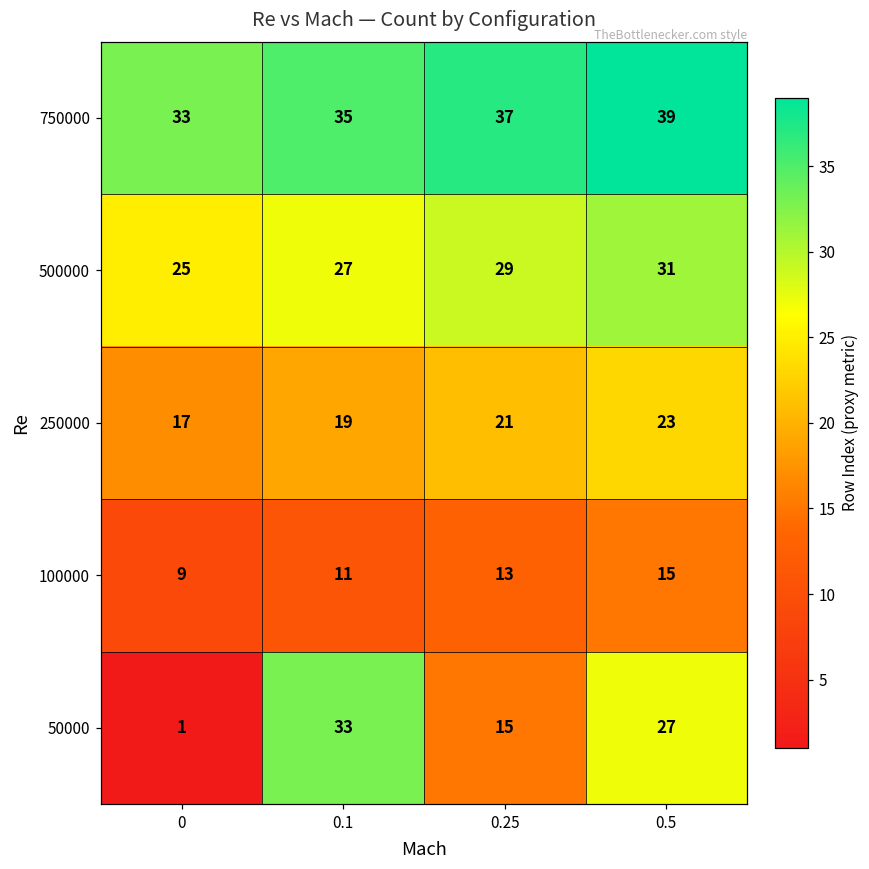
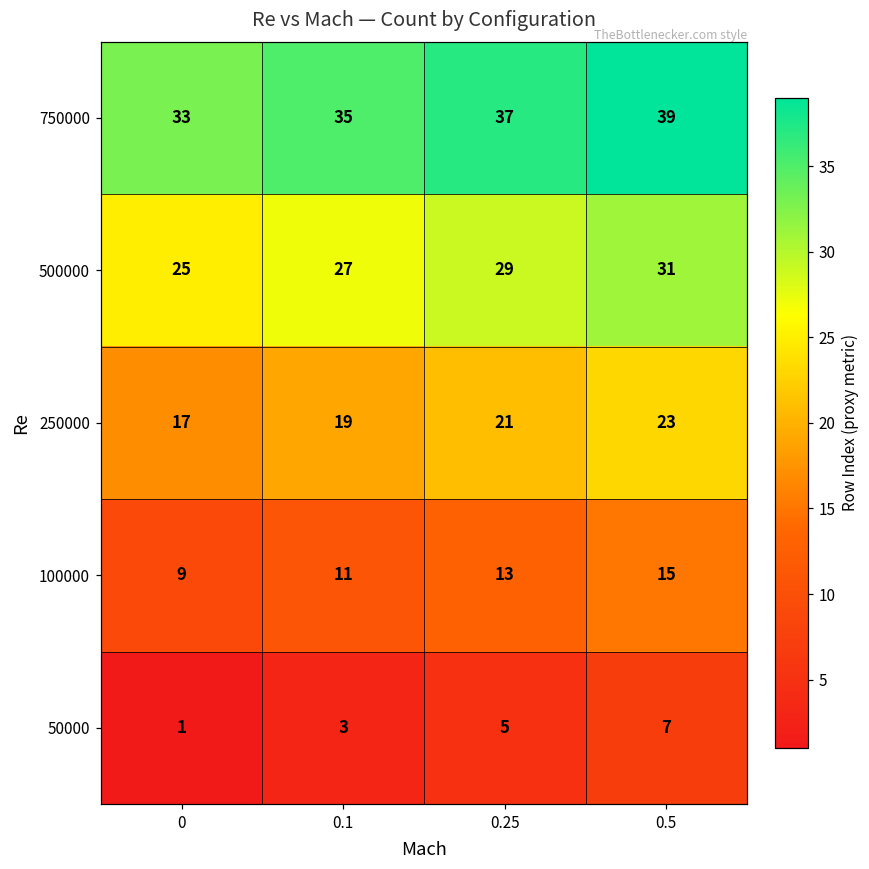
  {
    "750000": {
      "0": 33,
      "0.1": 35,
      "0.25": 37,
      "0.5": 39
    },
    "500000": {
      "0": 25,
      "0.1": 27,
      "0.25": 29,
      "0.5": 31
    },
    "250000": {
      "0": 17,
      "0.1": 19,
      "0.25": 21,
      "0.5": 23
    },
    "100000": {
      "0": 9,
      "0.1": 11,
      "0.25": 13,
      "0.5": 15
    },
    "50000": {
      "0": 1,
-     "0.1": 33,
-     "0.25": 15,
-     "0.5": 27
+     "0.1": 3,
+     "0.25": 5,
+     "0.5": 7
    }
  }
